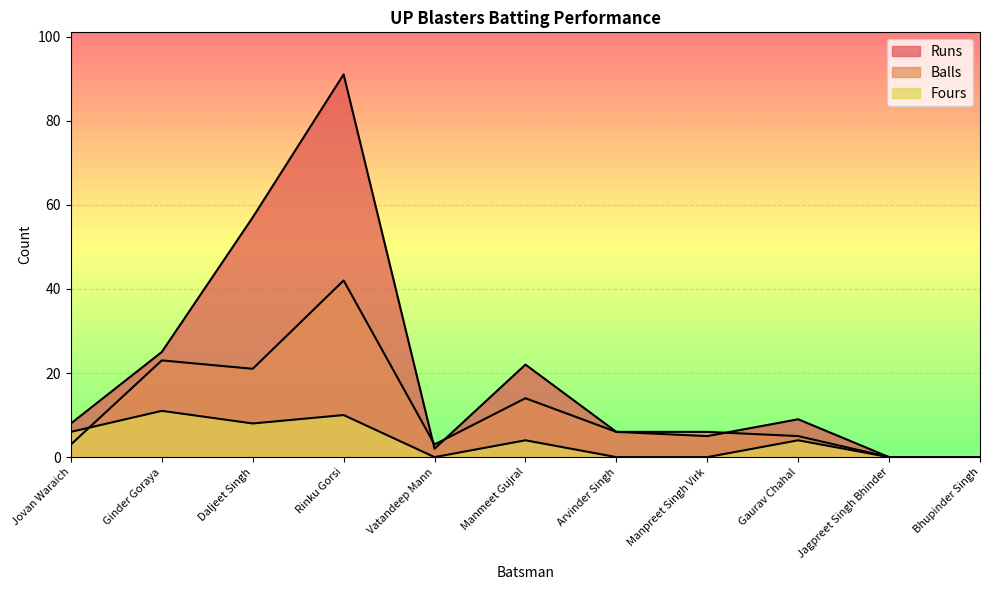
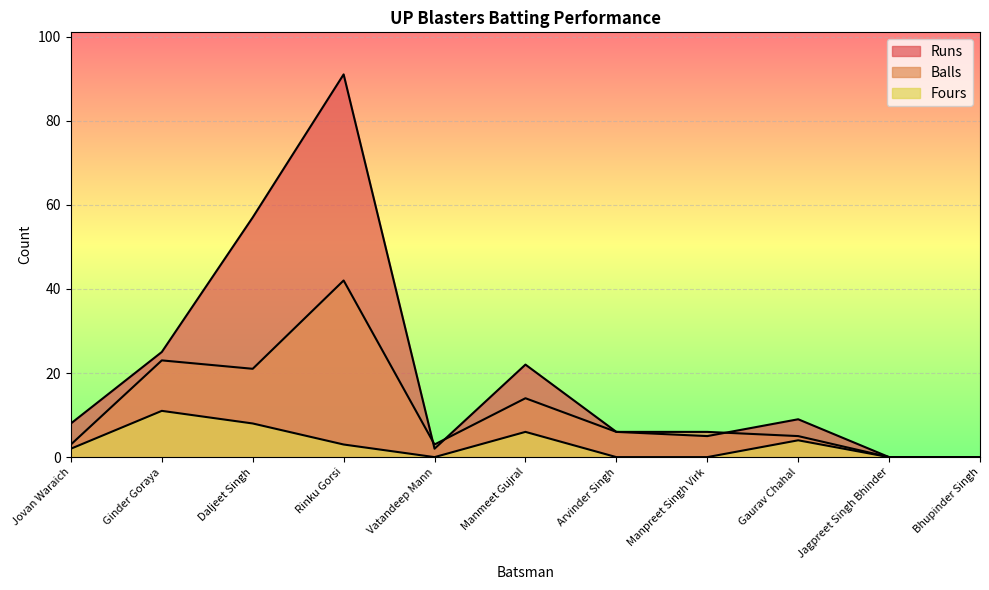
  {
    "Fours": {
-     "Jovan Waraich": 6,
+     "Jovan Waraich": 2,
      "Ginder Goraya": 11,
      "Daljeet Singh": 8,
-     "Rinku Gorsi": 10,
+     "Rinku Gorsi": 3,
      "Vatandeep Mann": 0,
-     "Manmeet Gujral": 4,
+     "Manmeet Gujral": 6,
      "Arvinder Singh": 0,
      "Manpreet Singh Virk": 0,
      "Gaurav Chahal": 4
    }
  }
